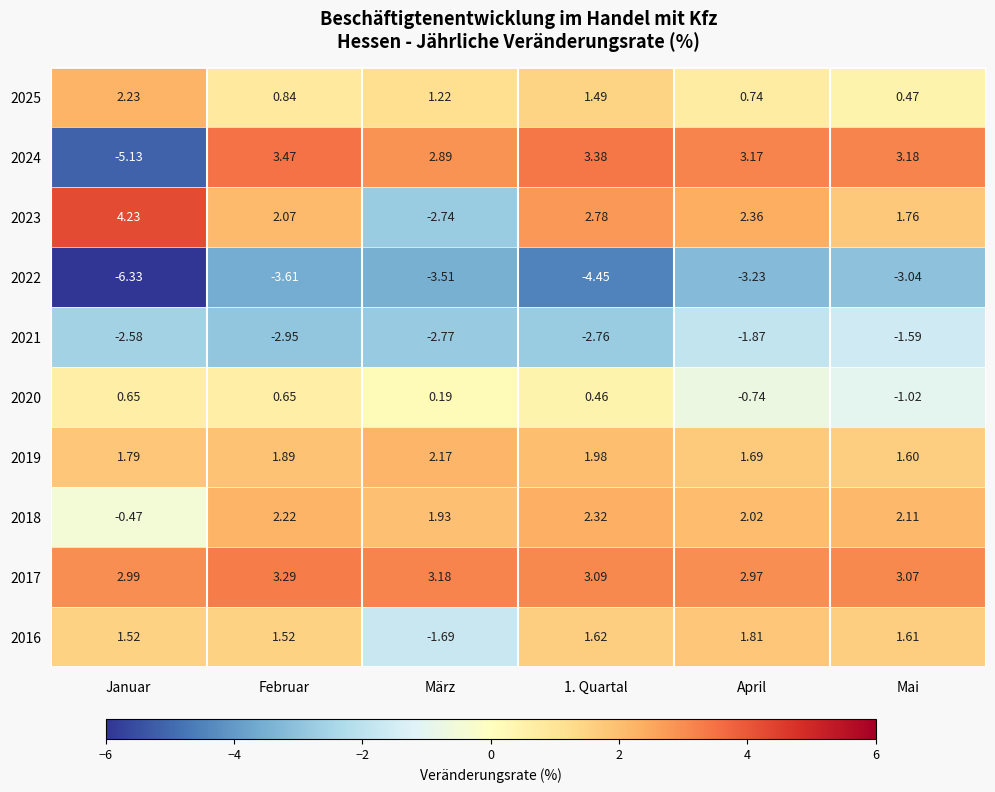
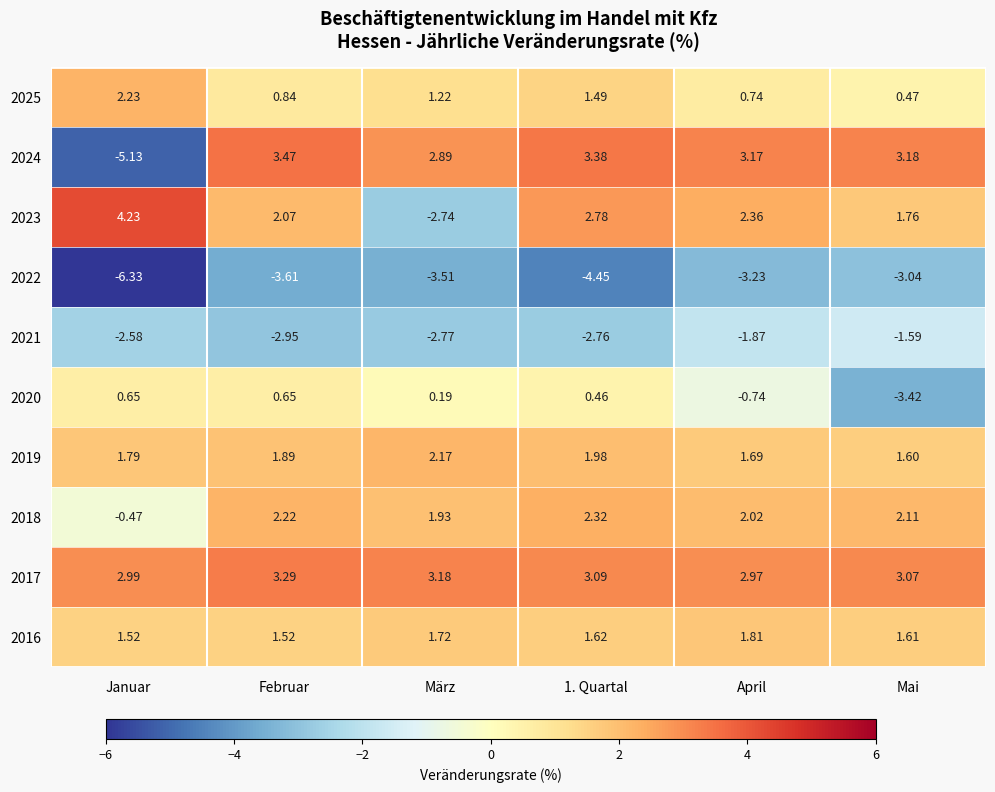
  {
    "2025": {
      "Januar": 2.23,
      "Februar": 0.84,
      "März": 1.22,
      "1. Quartal": 1.49,
      "April": 0.74,
      "Mai": 0.47
    },
    "2024": {
      "Januar": -5.13,
      "Februar": 3.47,
      "März": 2.89,
      "1. Quartal": 3.38,
      "April": 3.17,
      "Mai": 3.18
    },
    "2023": {
      "Januar": 4.23,
      "Februar": 2.07,
      "März": -2.74,
      "1. Quartal": 2.78,
      "April": 2.36,
      "Mai": 1.76
    },
    "2022": {
      "Januar": -6.33,
      "Februar": -3.61,
      "März": -3.51,
      "1. Quartal": -4.45,
      "April": -3.23,
      "Mai": -3.04
    },
    "2021": {
      "Januar": -2.58,
      "Februar": -2.95,
      "März": -2.77,
      "1. Quartal": -2.76,
      "April": -1.87,
      "Mai": -1.59
    },
    "2020": {
      "Januar": 0.65,
      "Februar": 0.65,
      "März": 0.19,
      "1. Quartal": 0.46,
      "April": -0.74,
-     "Mai": -1.02
+     "Mai": -3.42
    },
    "2019": {
      "Januar": 1.79,
      "Februar": 1.89,
      "März": 2.17,
      "1. Quartal": 1.98,
      "April": 1.69,
      "Mai": 1.60
    },
    "2018": {
      "Januar": -0.47,
      "Februar": 2.22,
      "März": 1.93,
      "1. Quartal": 2.32,
      "April": 2.02,
      "Mai": 2.11
    },
    "2017": {
      "Januar": 2.99,
      "Februar": 3.29,
      "März": 3.18,
      "1. Quartal": 3.09,
      "April": 2.97,
      "Mai": 3.07
    },
    "2016": {
      "Januar": 1.52,
      "Februar": 1.52,
-     "März": -1.69,
+     "März": 1.72,
      "1. Quartal": 1.62,
      "April": 1.81,
      "Mai": 1.61
    }
  }
